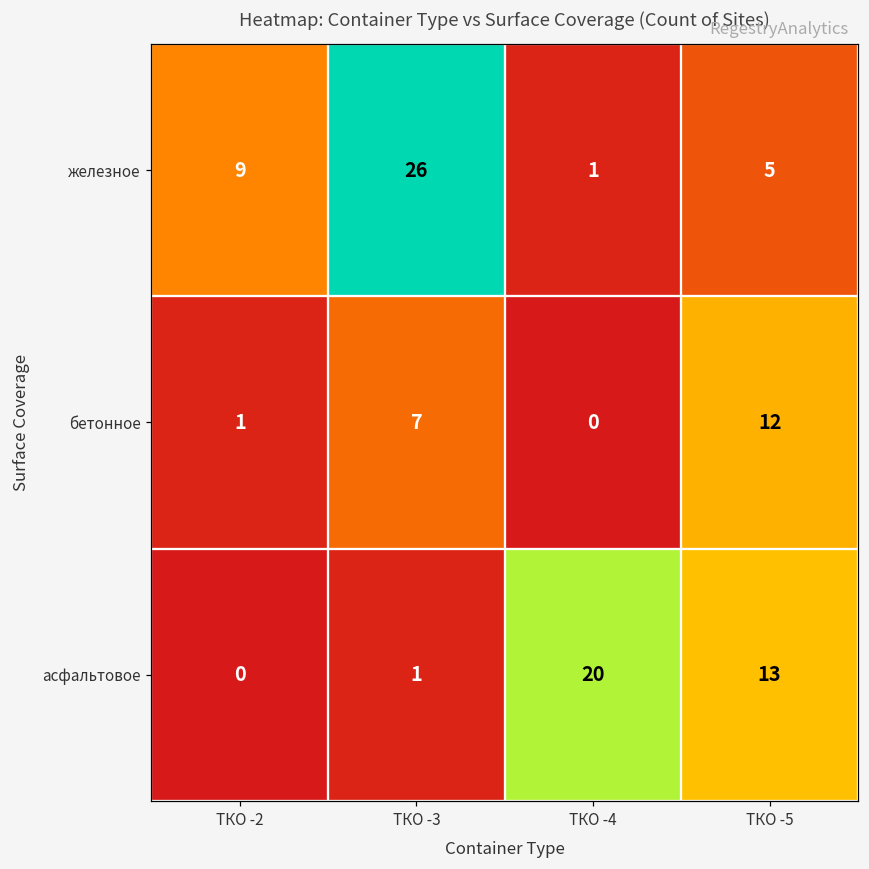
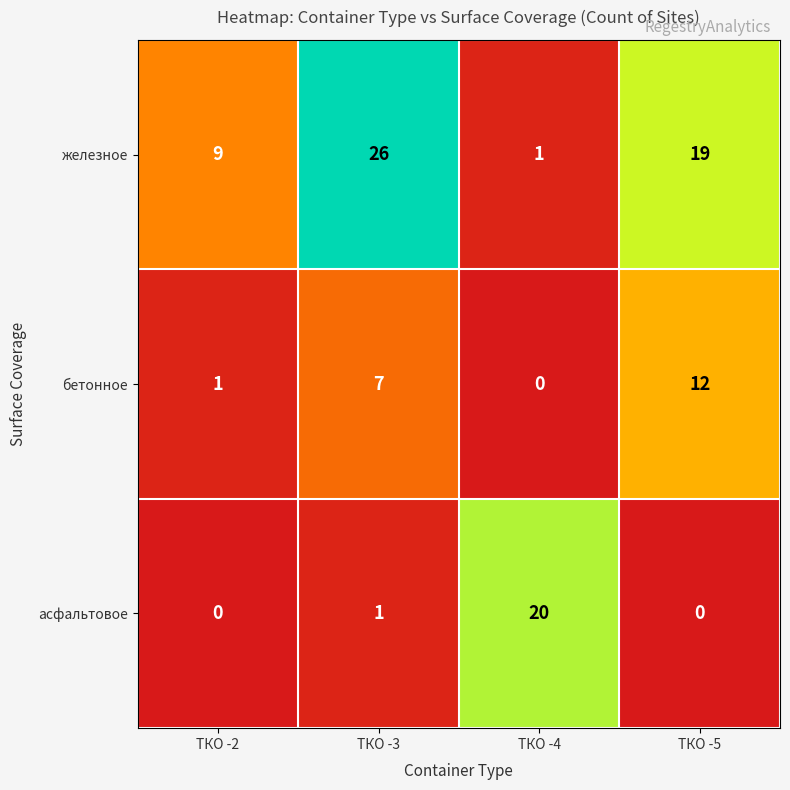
  {
    "железное": {
      "ТКО -2": 9,
      "ТКО -3": 26,
      "ТКО -4": 1,
-     "ТКО -5": 5
+     "ТКО -5": 19
    },
    "бетонное": {
      "ТКО -2": 1,
      "ТКО -3": 7,
      "ТКО -4": 0,
      "ТКО -5": 12
    },
    "асфальтовое": {
      "ТКО -2": 0,
      "ТКО -3": 1,
      "ТКО -4": 20,
-     "ТКО -5": 13
+     "ТКО -5": 0
    }
  }
